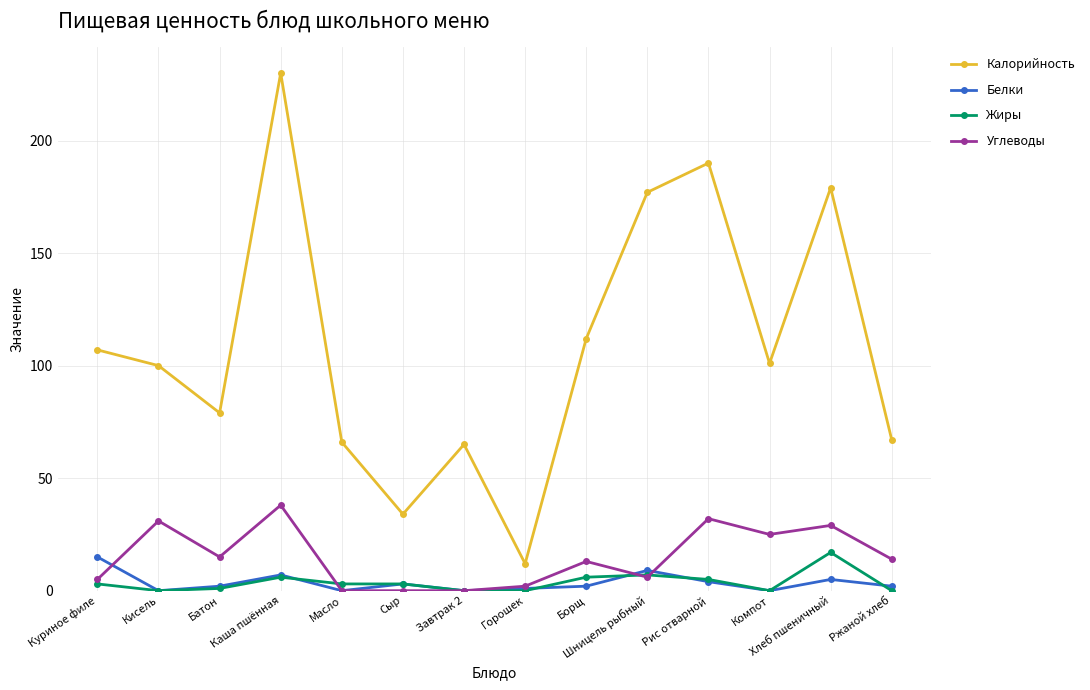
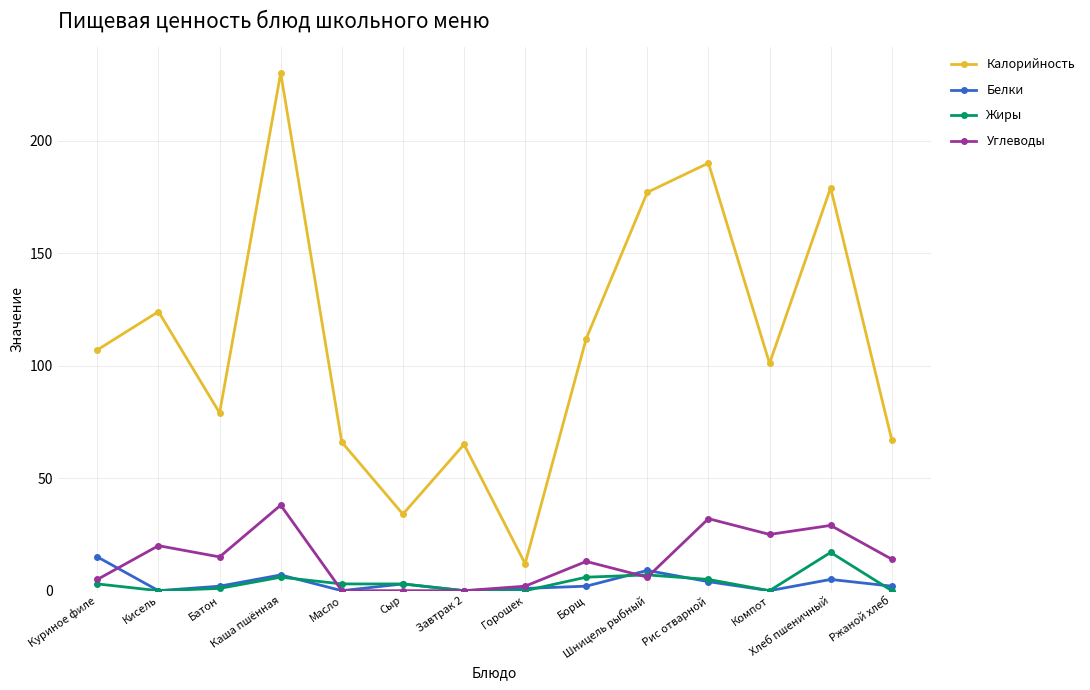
  {
    "Калорийность": {
      "Куриное филе": 107,
-     "Кисель": 100,
+     "Кисель": 124,
      "Батон": 79,
      "Каша пшённая": 230,
      "Масло": 66,
      "Сыр": 34,
      "Завтрак 2": 65,
      "Горошек": 12,
      "Борщ": 112,
      "Шницель рыбный": 177,
      "Рис отварной": 190,
      "Компот": 101,
      "Хлеб пшеничный": 179,
      "Ржаной хлеб": 67
    },
    "Белки": {
      "Куриное филе": 15,
      "Борщ": 2,
      "Шницель рыбный": 9,
      "Хлеб пшеничный": 5,
      "Ржаной хлеб": 2
    },
    "Жиры": {
      "Куриное филе": 3,
      "Масло": 3,
      "Борщ": 6,
      "Хлеб пшеничный": 17,
      "Ржаной хлеб": 0
    },
    "Углеводы": {
      "Куриное филе": 5,
-     "Кисель": 31,
+     "Кисель": 20,
      "Батон": 15,
      "Каша пшённая": 38,
      "Сыр": 0,
      "Борщ": 13,
      "Рис отварной": 32,
      "Компот": 25,
      "Хлеб пшеничный": 29,
      "Ржаной хлеб": 14
    }
  }
